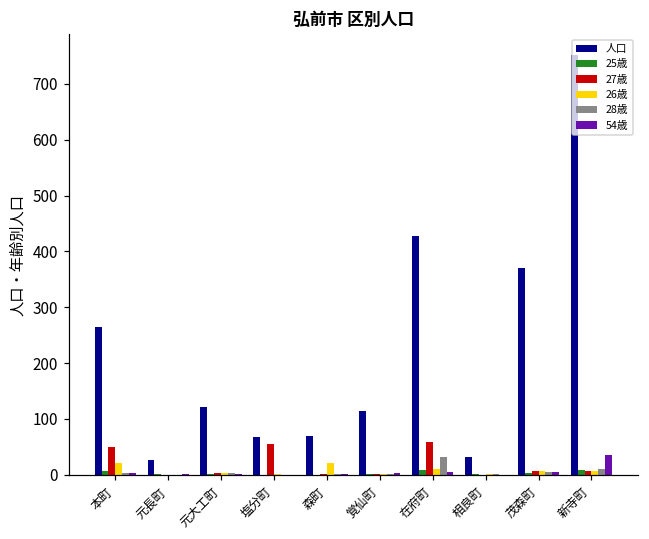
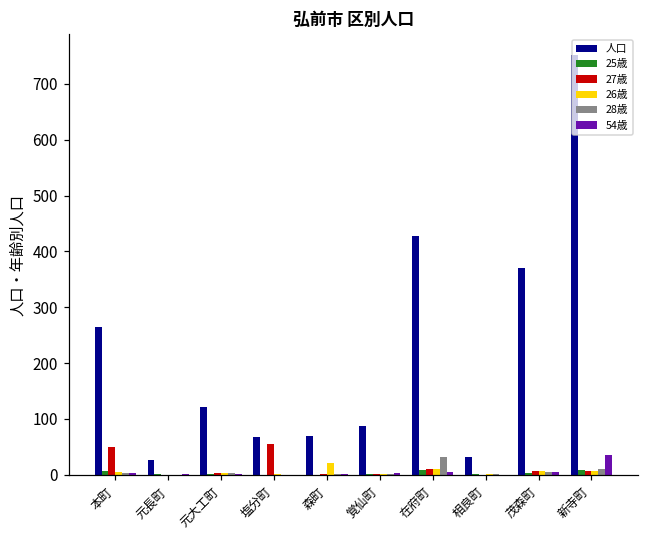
  {
    "人口": {
      "本町": 260,
      "元長町": 30,
      "元大工町": 120,
      "塩分町": 70,
      "森町": 70,
-     "覚仙町": 120,
+     "覚仙町": 90,
      "在府町": 430,
      "相良町": 30,
      "茂森町": 370
    },
    "25歳": {
      "本町": 10,
      "塩分町": 0,
      "森町": 0,
      "在府町": 10,
      "新寺町": 10
    },
    "27歳": {
      "本町": 50,
      "元長町": 0,
      "塩分町": 60,
-     "在府町": 60,
+     "在府町": 10,
      "相良町": 0,
      "茂森町": 10,
      "新寺町": 10
    },
    "26歳": {
-     "本町": 20,
+     "本町": 10,
      "元長町": 0,
      "森町": 20,
      "在府町": 10,
      "茂森町": 10,
      "新寺町": 10
    },
    "28歳": {
      "元長町": 0,
      "塩分町": 0,
      "在府町": 30,
      "茂森町": 10,
      "新寺町": 10
    },
    "54歳": {
      "塩分町": 0,
      "在府町": 10,
      "相良町": 0,
      "茂森町": 10,
      "新寺町": 40
    }
  }
